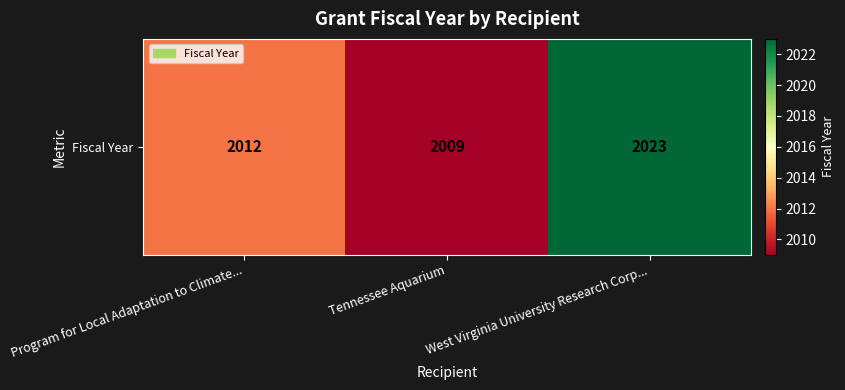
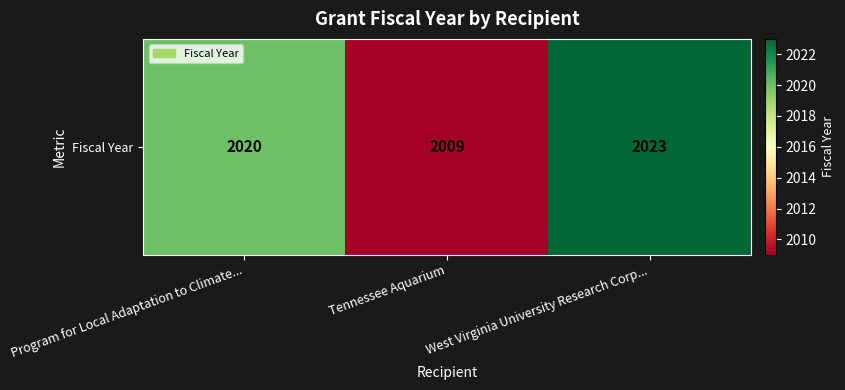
  {
    "Fiscal Year": {
-     "Program for Local Adaptation to Climate...": 2012,
+     "Program for Local Adaptation to Climate...": 2020,
      "Tennessee Aquarium": 2009,
      "West Virginia University Research Corp...": 2023
    }
  }
